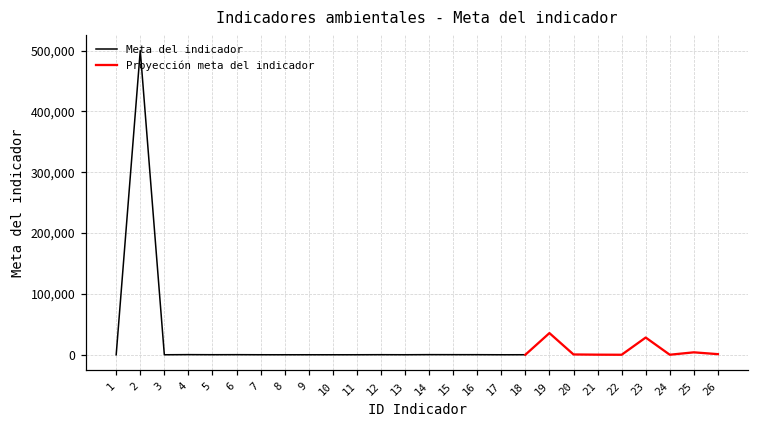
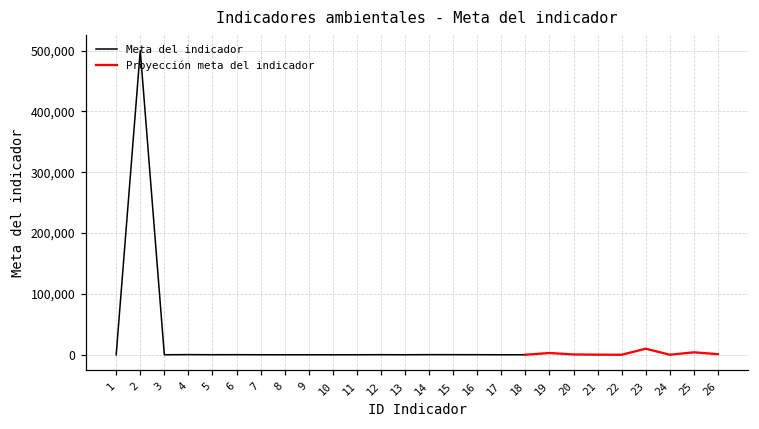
  {
    "Meta del indicador": {
      "1": "0",
      "2": "500,000",
      "3": "0",
      "4": "0",
      "5": "0",
      "6": "0",
      "7": "0",
      "8": "0",
      "9": "0",
      "10": "0",
      "11": "0",
      "12": "0",
      "13": "0",
      "14": "0",
      "15": "0",
      "16": "0",
      "17": "0"
    },
    "Proyección meta del indicador": {
-     "19": "40,000",
+     "19": "0",
      "20": "0",
      "21": "0",
      "22": "0",
-     "23": "30,000",
+     "23": "10,000",
      "24": "0",
      "25": "0",
      "26": "0"
    }
  }
